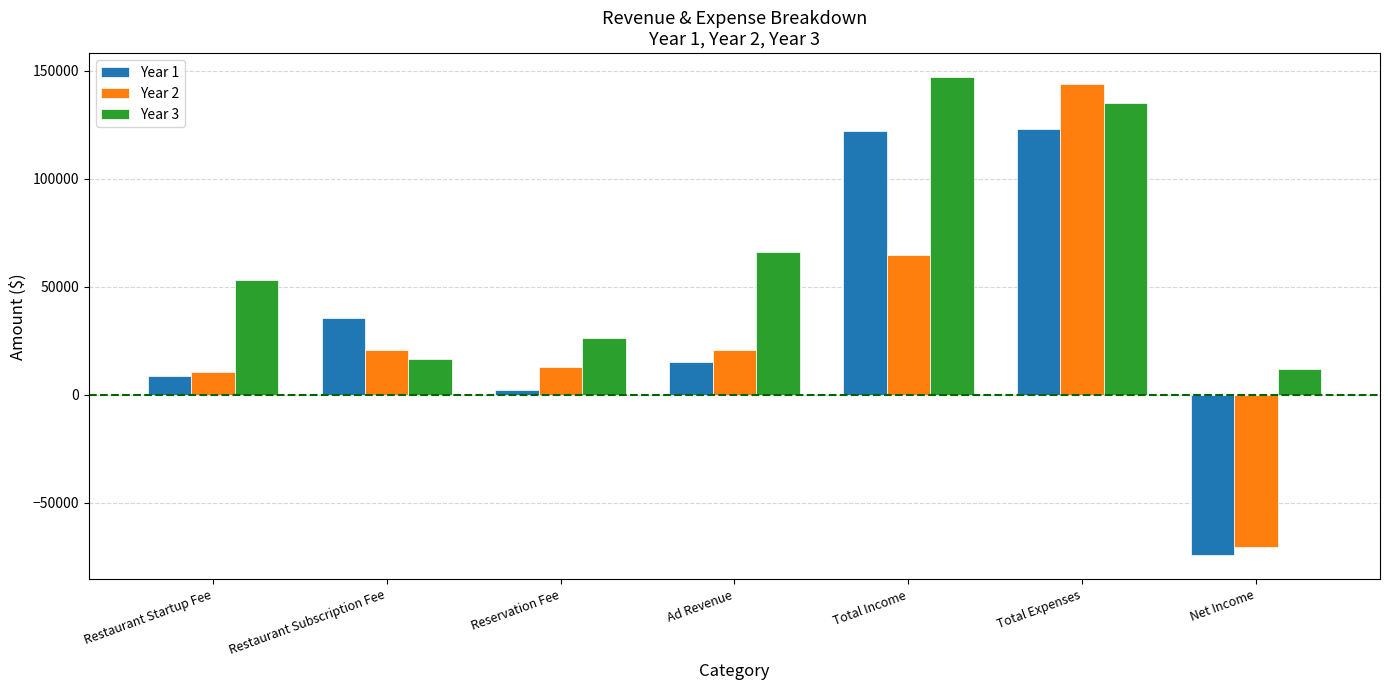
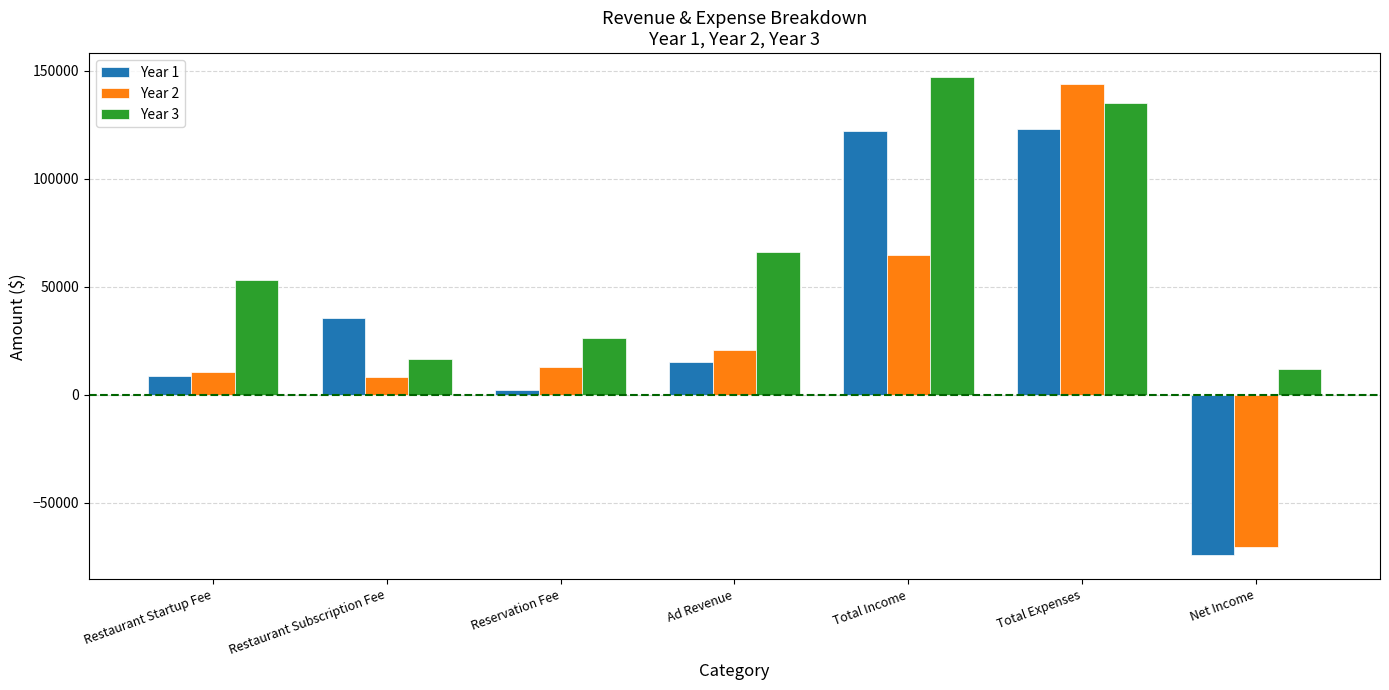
  {
    "Year 1": {
      "Restaurant Startup Fee": 9000,
      "Restaurant Subscription Fee": 36000,
      "Reservation Fee": 2000,
      "Ad Revenue": 15000,
      "Total Income": 122000,
      "Total Expenses": 123000,
      "Net Income": -74000
    },
    "Year 2": {
      "Restaurant Startup Fee": 11000,
-     "Restaurant Subscription Fee": 21000,
+     "Restaurant Subscription Fee": 8000,
      "Reservation Fee": 13000,
      "Ad Revenue": 21000,
      "Total Income": 65000,
      "Total Expenses": 144000,
      "Net Income": -70000
    },
    "Year 3": {
      "Restaurant Startup Fee": 53000,
      "Restaurant Subscription Fee": 17000,
      "Reservation Fee": 26000,
      "Ad Revenue": 66000,
      "Total Income": 147000,
      "Total Expenses": 135000,
      "Net Income": 12000
    }
  }
